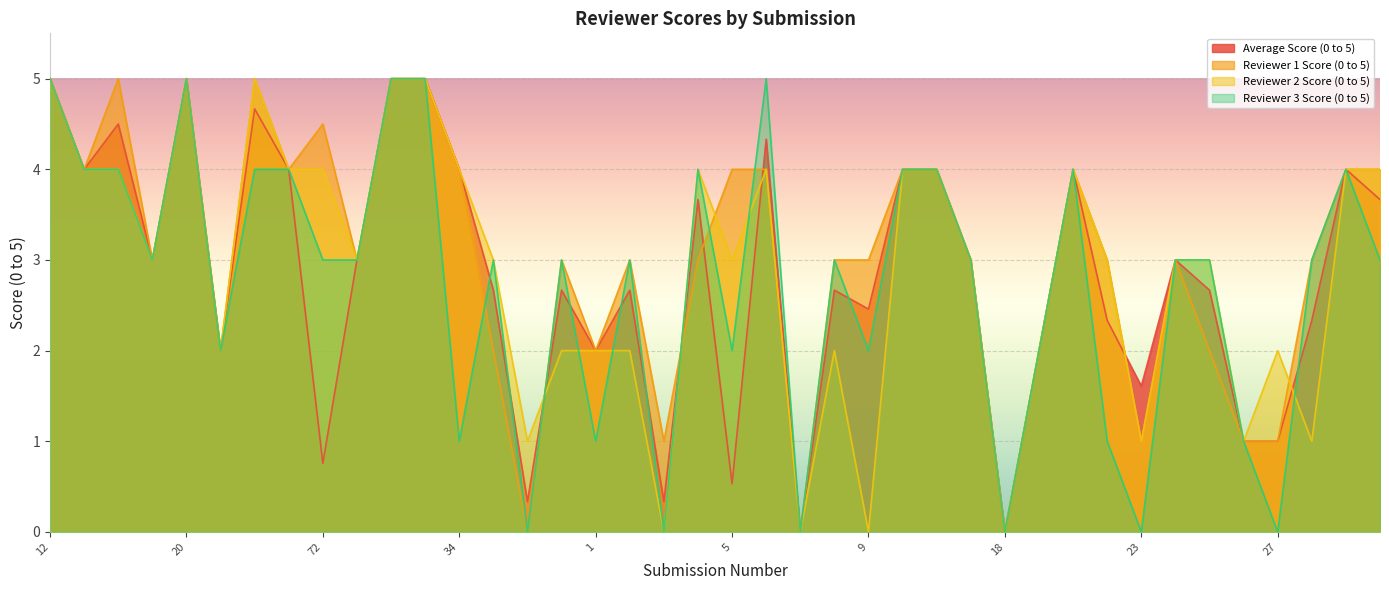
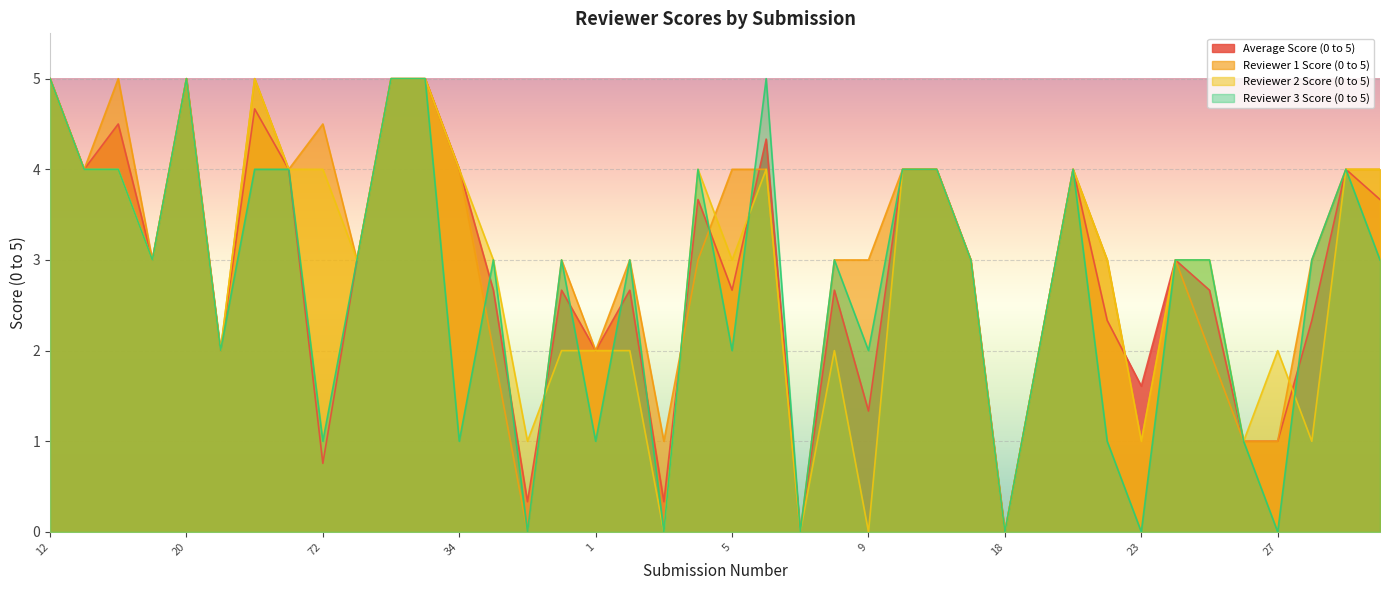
  {
    "Average Score (0 to 5)": {
      "72": 0.8,
-     "5": 0.5,
-     "9": 2.5,
+     "5": 2.7,
+     "9": 1.3,
      "23": 1.6
    },
    "Reviewer 3 Score (0 to 5)": {
-     "72": 3,
+     "72": 1,
      "34": 1,
      "1": 1,
      "5": 2,
      "9": 2,
      "23": 0,
      "27": 0
    }
  }
